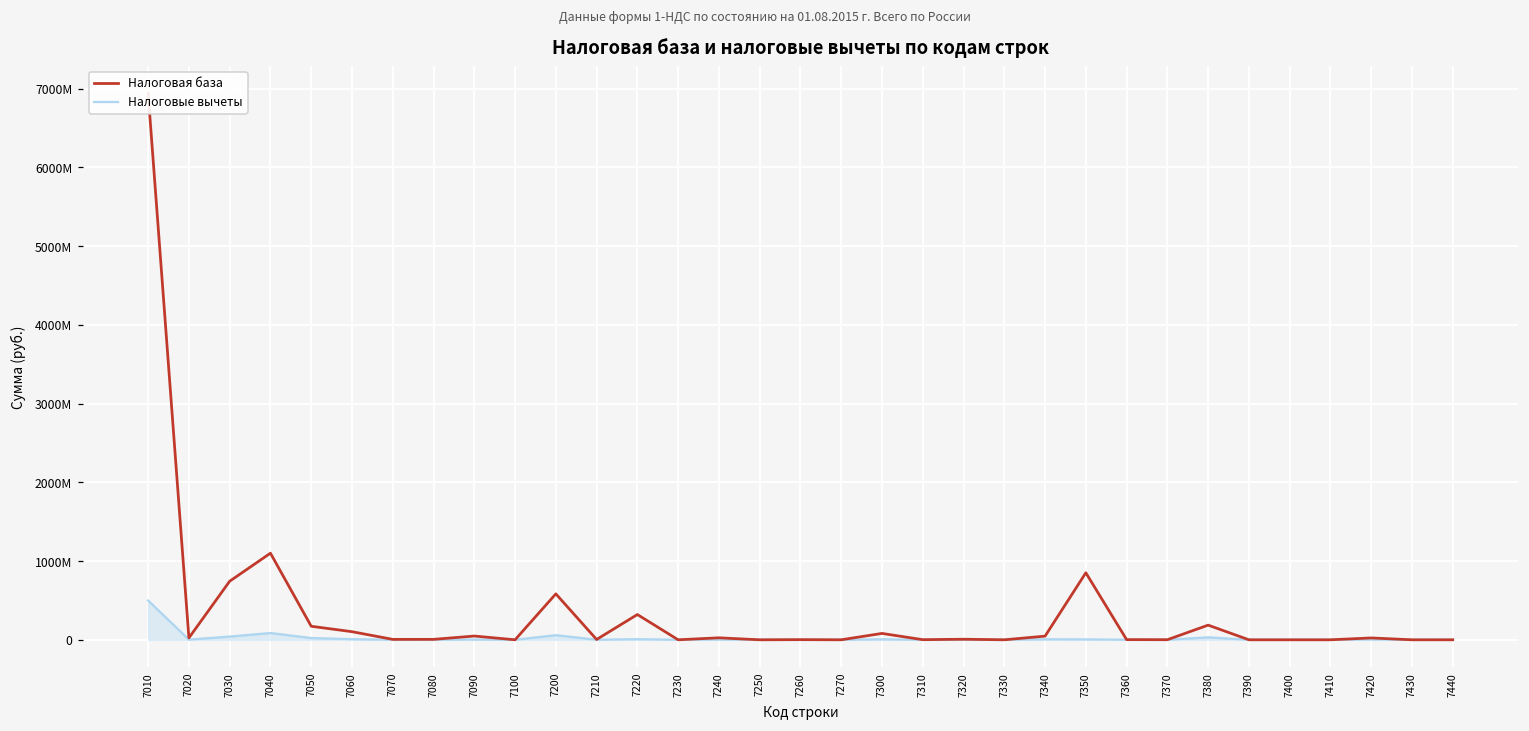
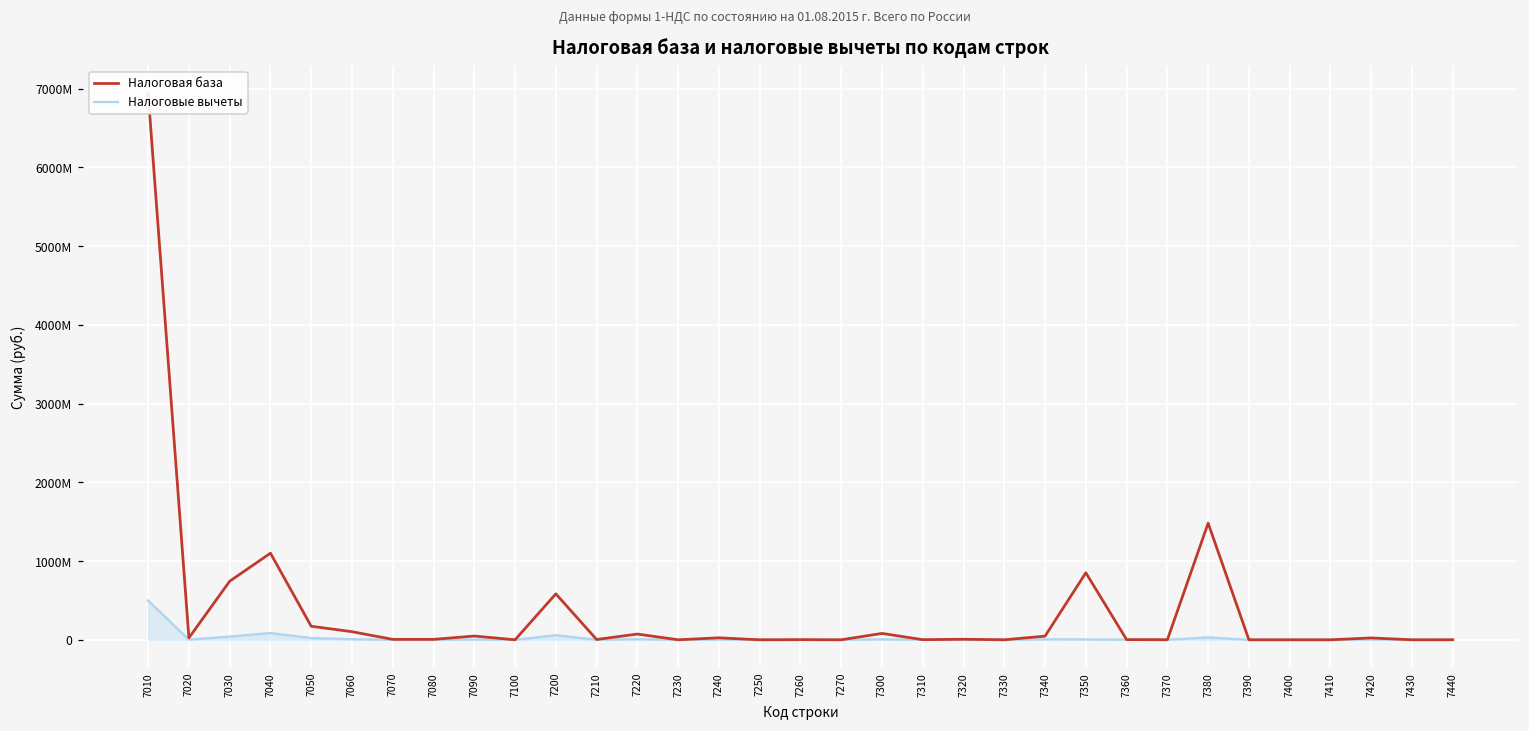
  {
    "Налоговая база": {
      "7030": 700000000,
      "7040": 1100000000,
      "7050": 200000000,
      "7060": 100000000,
      "7090": 0,
      "7200": 600000000,
-     "7220": 300000000,
+     "7220": 100000000,
      "7300": 100000000,
      "7340": 0,
      "7350": 900000000,
-     "7380": 200000000
+     "7380": 1500000000
    },
    "Налоговые вычеты": {
      "7010": 500000000,
      "7030": 0,
      "7040": 100000000,
      "7050": 0,
      "7060": 0,
      "7090": 0,
      "7200": 100000000,
      "7220": 0,
      "7300": 0,
      "7340": 0,
      "7350": 0,
      "7380": 0
    }
  }
